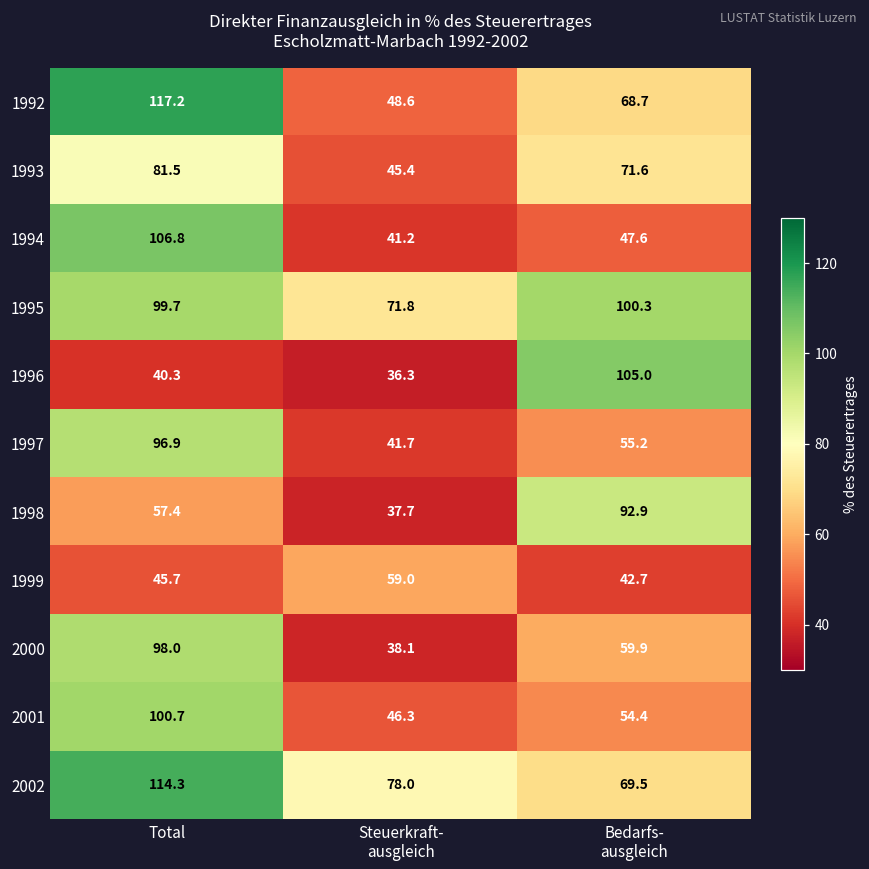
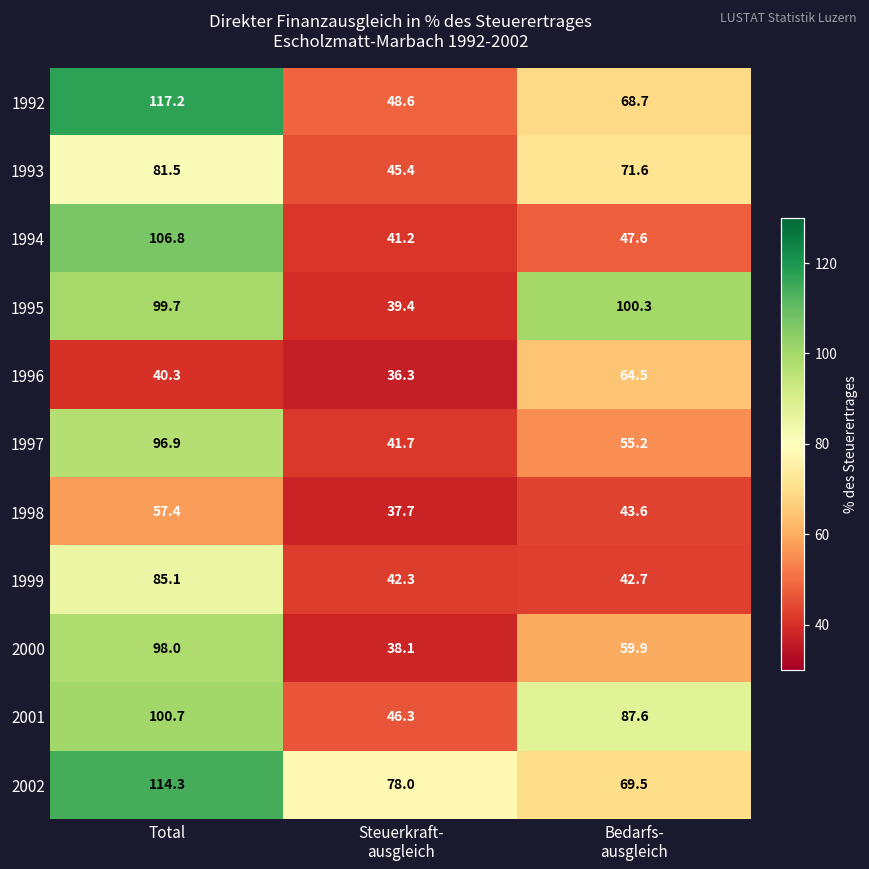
  {
    "1992": {
      "Total": 117.2,
      "Steuerkraft- ausgleich": 48.6,
      "Bedarfs- ausgleich": 68.7
    },
    "1993": {
      "Total": 81.5,
      "Steuerkraft- ausgleich": 45.4,
      "Bedarfs- ausgleich": 71.6
    },
    "1994": {
      "Total": 106.8,
      "Steuerkraft- ausgleich": 41.2,
      "Bedarfs- ausgleich": 47.6
    },
    "1995": {
      "Total": 99.7,
-     "Steuerkraft- ausgleich": 71.8,
+     "Steuerkraft- ausgleich": 39.4,
      "Bedarfs- ausgleich": 100.3
    },
    "1996": {
      "Total": 40.3,
      "Steuerkraft- ausgleich": 36.3,
-     "Bedarfs- ausgleich": 105.0
+     "Bedarfs- ausgleich": 64.5
    },
    "1997": {
      "Total": 96.9,
      "Steuerkraft- ausgleich": 41.7,
      "Bedarfs- ausgleich": 55.2
    },
    "1998": {
      "Total": 57.4,
      "Steuerkraft- ausgleich": 37.7,
-     "Bedarfs- ausgleich": 92.9
+     "Bedarfs- ausgleich": 43.6
    },
    "1999": {
-     "Total": 45.7,
-     "Steuerkraft- ausgleich": 59.0,
+     "Total": 85.1,
+     "Steuerkraft- ausgleich": 42.3,
      "Bedarfs- ausgleich": 42.7
    },
    "2000": {
      "Total": 98.0,
      "Steuerkraft- ausgleich": 38.1,
      "Bedarfs- ausgleich": 59.9
    },
    "2001": {
      "Total": 100.7,
      "Steuerkraft- ausgleich": 46.3,
-     "Bedarfs- ausgleich": 54.4
+     "Bedarfs- ausgleich": 87.6
    },
    "2002": {
      "Total": 114.3,
      "Steuerkraft- ausgleich": 78.0,
      "Bedarfs- ausgleich": 69.5
    }
  }
